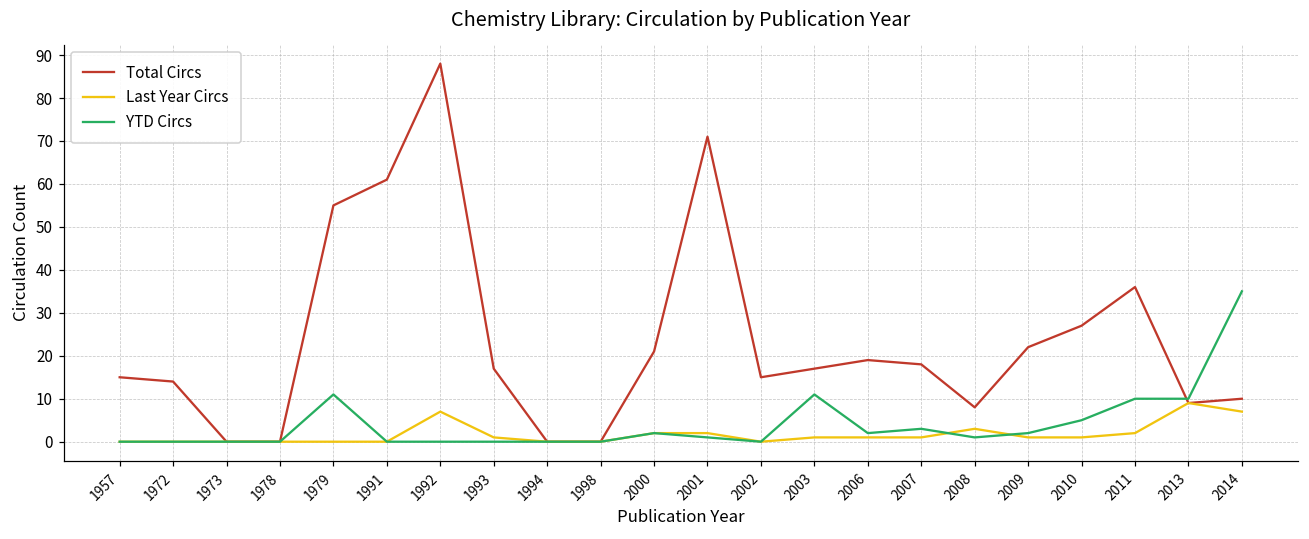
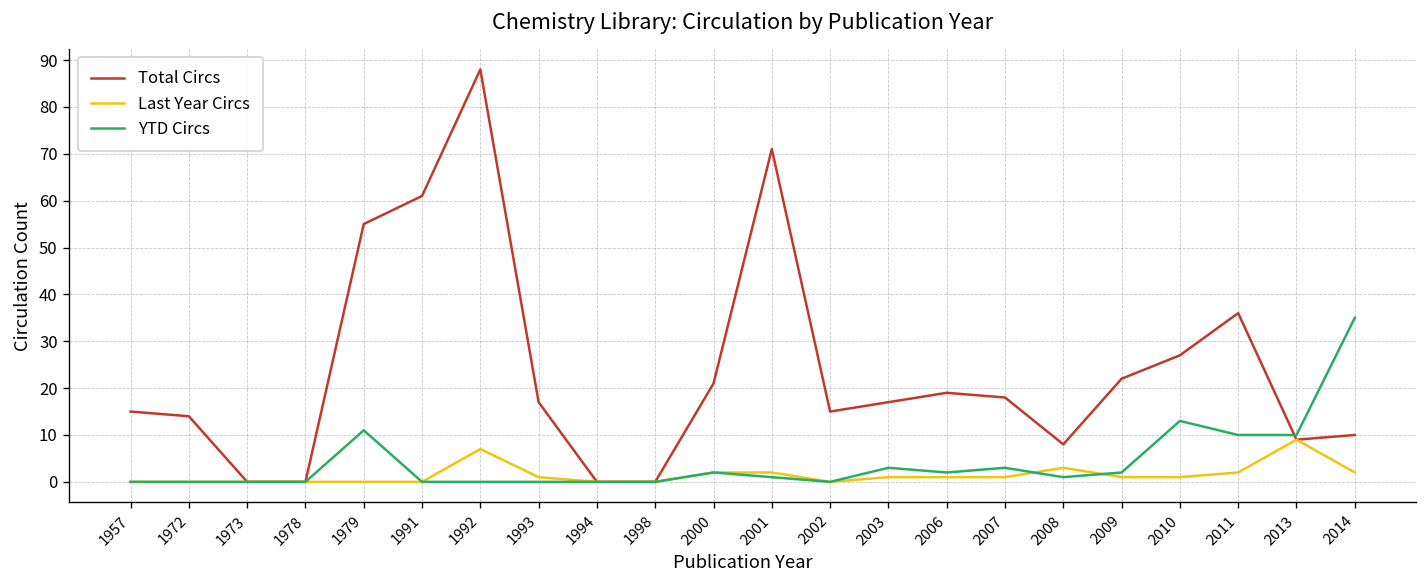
  {
    "Total Circs": {
      "1957": 15,
      "1972": 14,
      "1979": 55,
      "1991": 61,
      "1992": 88,
      "1993": 17,
      "2000": 21,
      "2001": 71,
      "2002": 15,
      "2003": 17,
      "2006": 19,
      "2007": 18,
      "2008": 8,
      "2009": 22,
      "2010": 27,
      "2011": 36,
      "2014": 10
    },
    "Last Year Circs": {
      "1979": 0,
      "1992": 7,
      "1993": 1,
      "2001": 2,
      "2003": 1,
      "2006": 1,
      "2007": 1,
      "2008": 3,
      "2009": 1,
      "2010": 1,
      "2011": 2,
-     "2014": 7
+     "2014": 2
    },
    "YTD Circs": {
      "1979": 11,
      "1992": 0,
      "1993": 0,
      "2001": 1,
-     "2003": 11,
+     "2003": 3,
      "2006": 2,
      "2007": 3,
      "2008": 1,
      "2009": 2,
-     "2010": 5,
+     "2010": 13,
      "2011": 10,
      "2013": 10,
      "2014": 35
    }
  }
